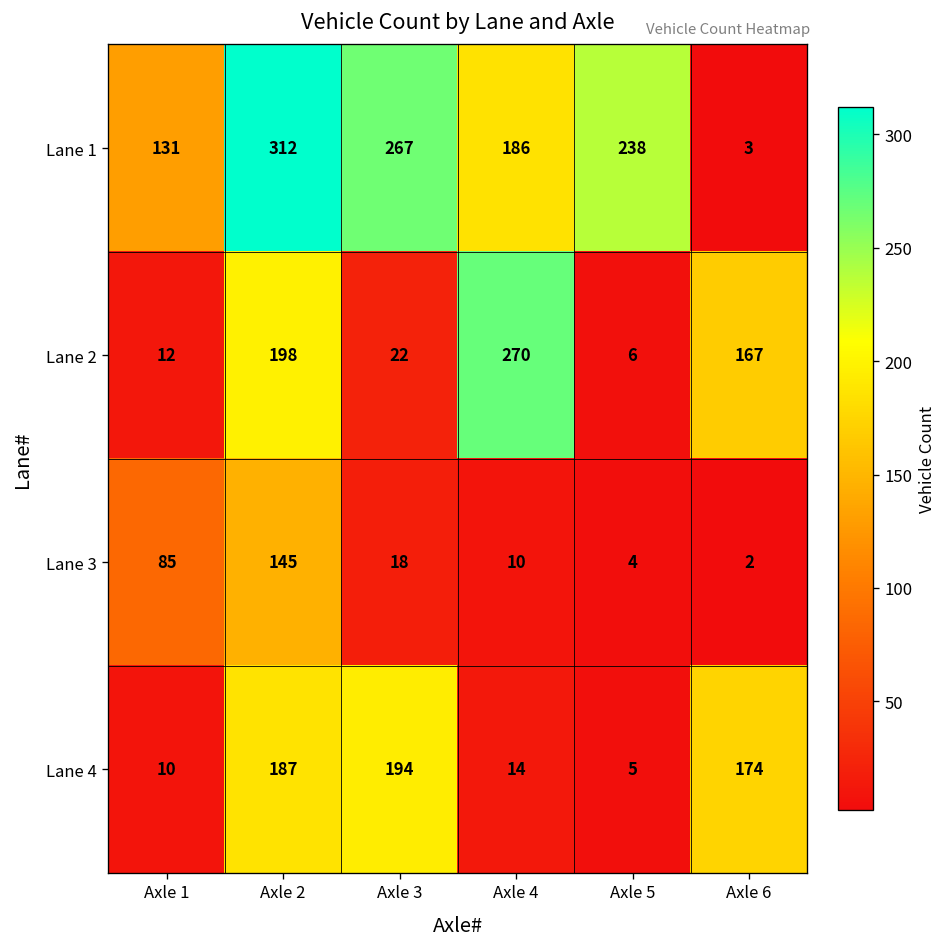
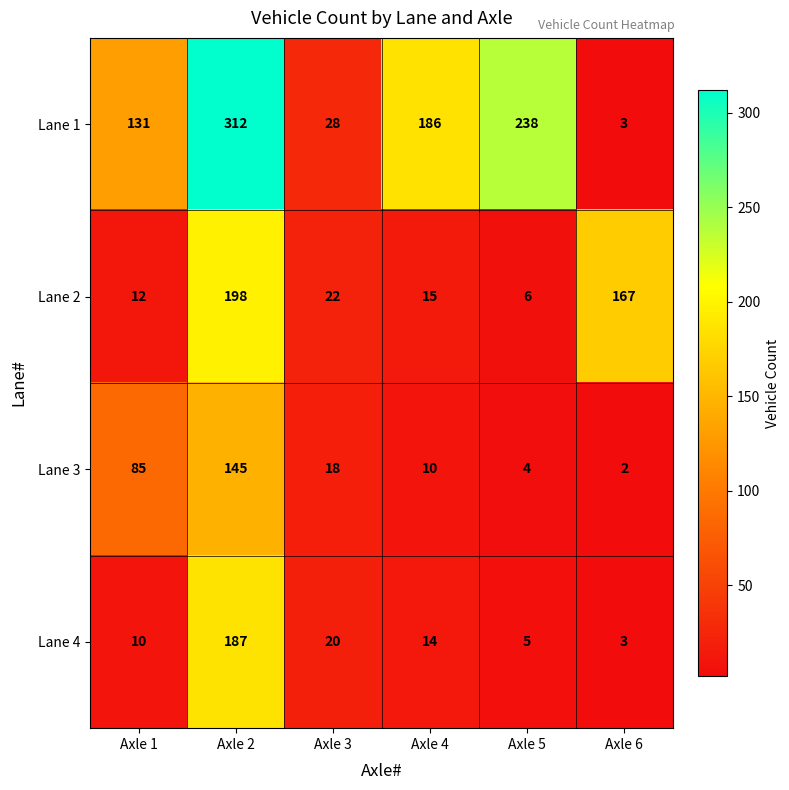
  {
    "Lane 1": {
      "Axle 1": 131,
      "Axle 2": 312,
-     "Axle 3": 267,
+     "Axle 3": 28,
      "Axle 4": 186,
      "Axle 5": 238,
      "Axle 6": 3
    },
    "Lane 2": {
      "Axle 1": 12,
      "Axle 2": 198,
      "Axle 3": 22,
-     "Axle 4": 270,
+     "Axle 4": 15,
      "Axle 5": 6,
      "Axle 6": 167
    },
    "Lane 3": {
      "Axle 1": 85,
      "Axle 2": 145,
      "Axle 3": 18,
      "Axle 4": 10,
      "Axle 5": 4,
      "Axle 6": 2
    },
    "Lane 4": {
      "Axle 1": 10,
      "Axle 2": 187,
-     "Axle 3": 194,
+     "Axle 3": 20,
      "Axle 4": 14,
      "Axle 5": 5,
-     "Axle 6": 174
+     "Axle 6": 3
    }
  }
